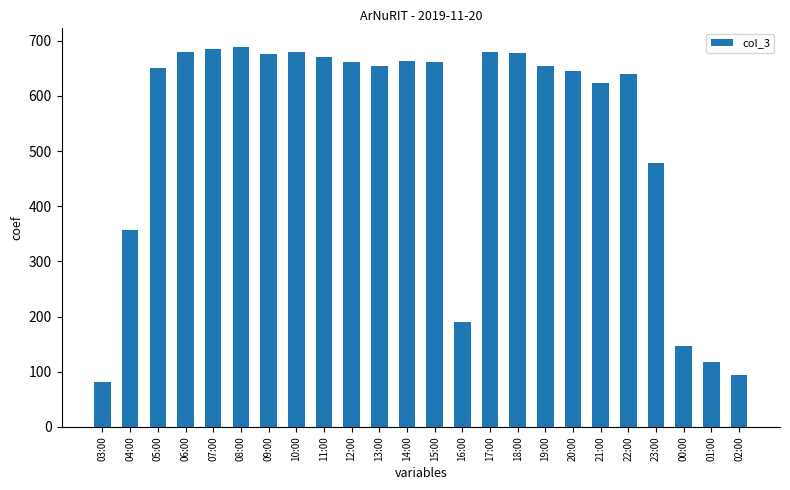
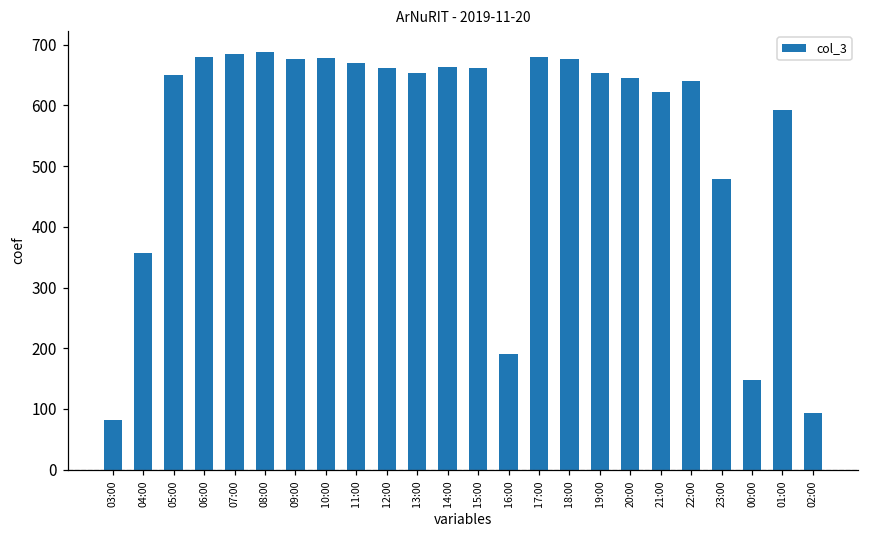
  {
    "03:00": 80,
    "04:00": 360,
    "05:00": 650,
    "06:00": 680,
    "07:00": 690,
    "08:00": 690,
    "09:00": 680,
    "10:00": 680,
    "11:00": 670,
    "12:00": 660,
    "13:00": 650,
    "14:00": 660,
    "15:00": 660,
    "16:00": 190,
    "17:00": 680,
    "18:00": 680,
    "19:00": 650,
    "20:00": 650,
    "21:00": 620,
    "22:00": 640,
    "23:00": 480,
    "00:00": 150,
-   "01:00": 120,
+   "01:00": 590,
    "02:00": 90
  }
